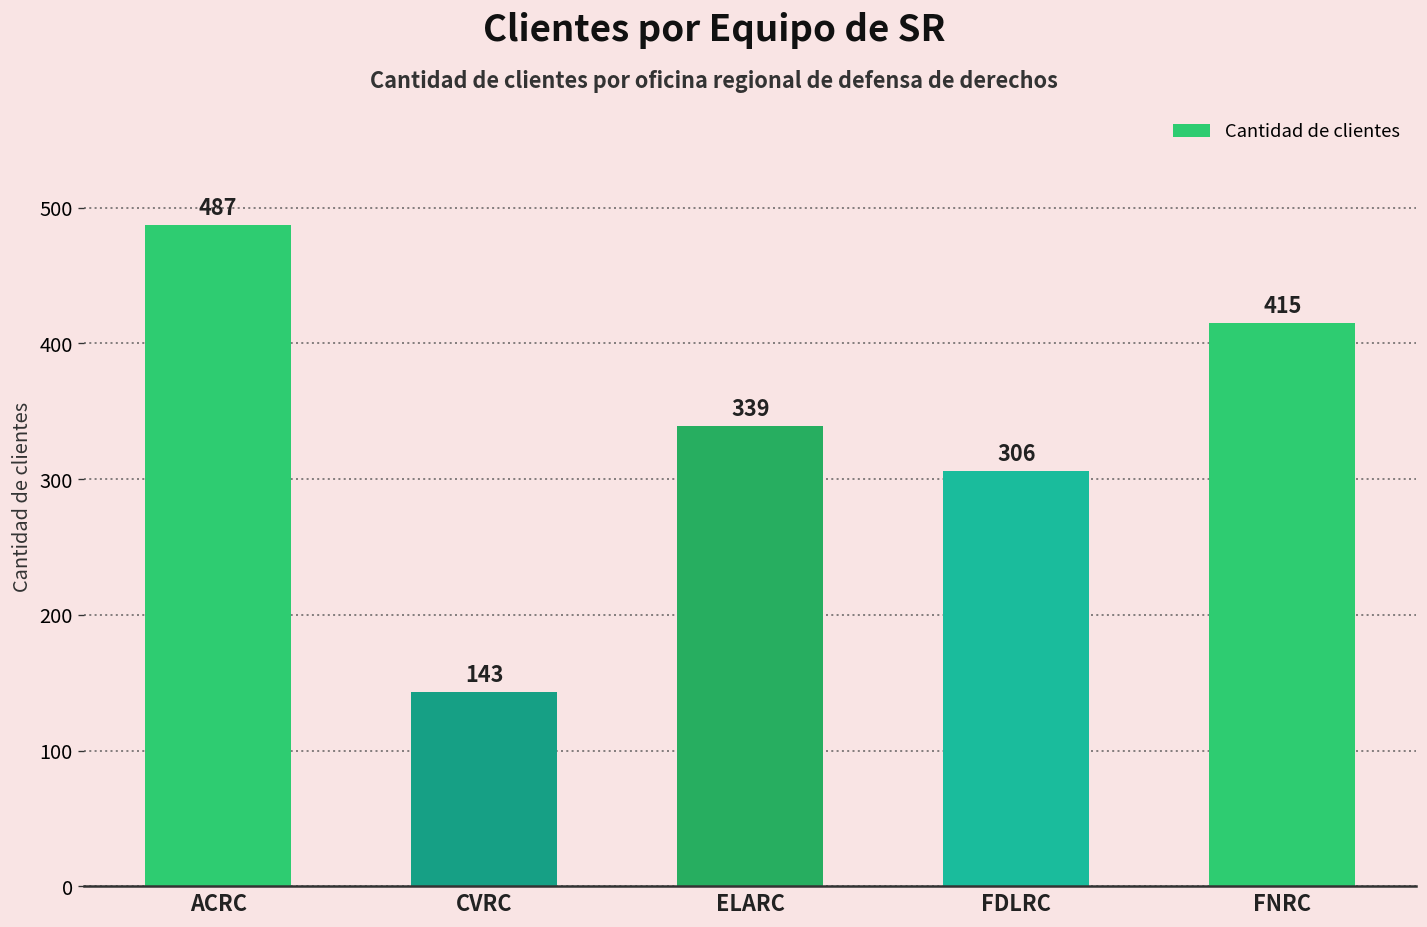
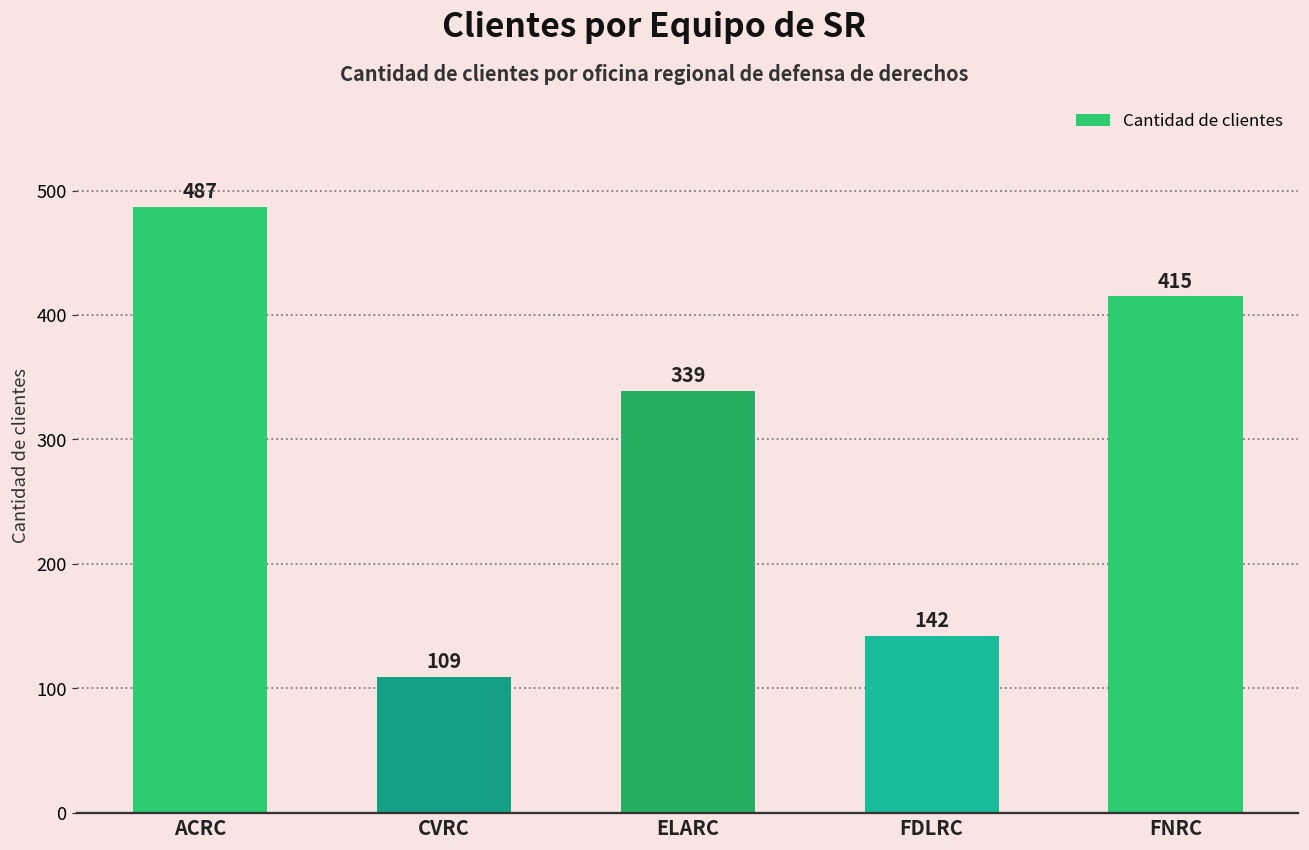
  {
    "ACRC": 487,
-   "CVRC": 143,
+   "CVRC": 109,
    "ELARC": 339,
-   "FDLRC": 306,
+   "FDLRC": 142,
    "FNRC": 415
  }
